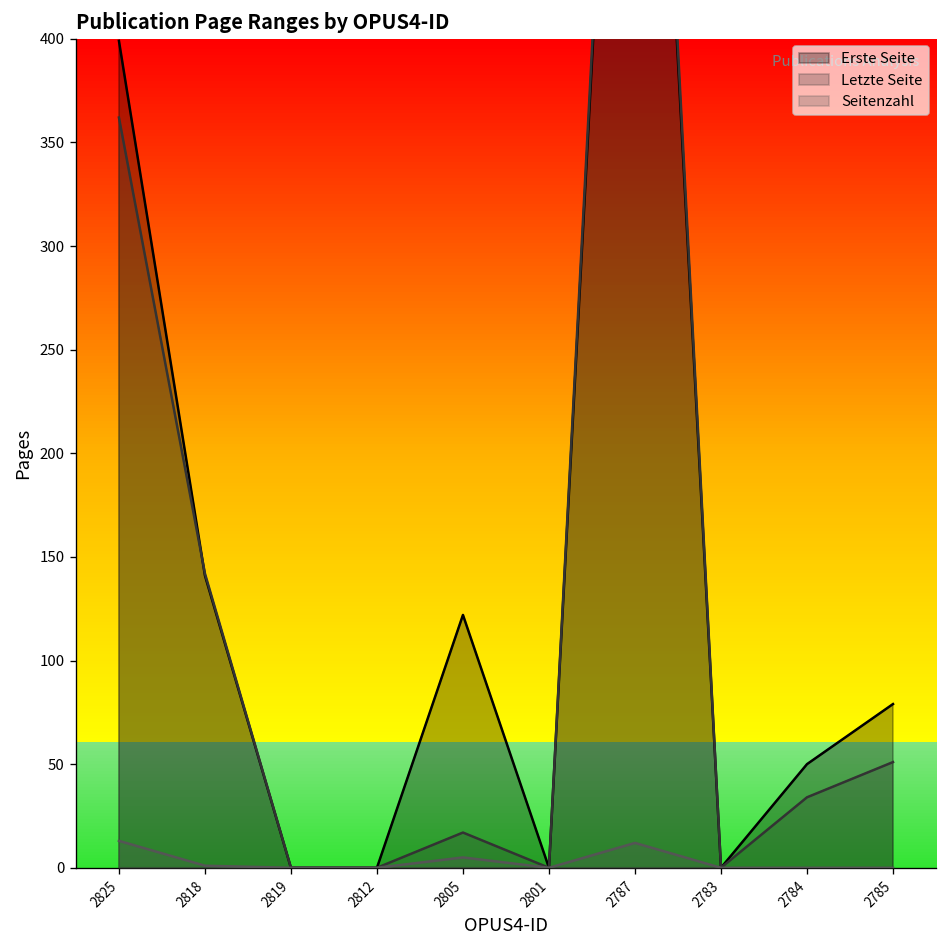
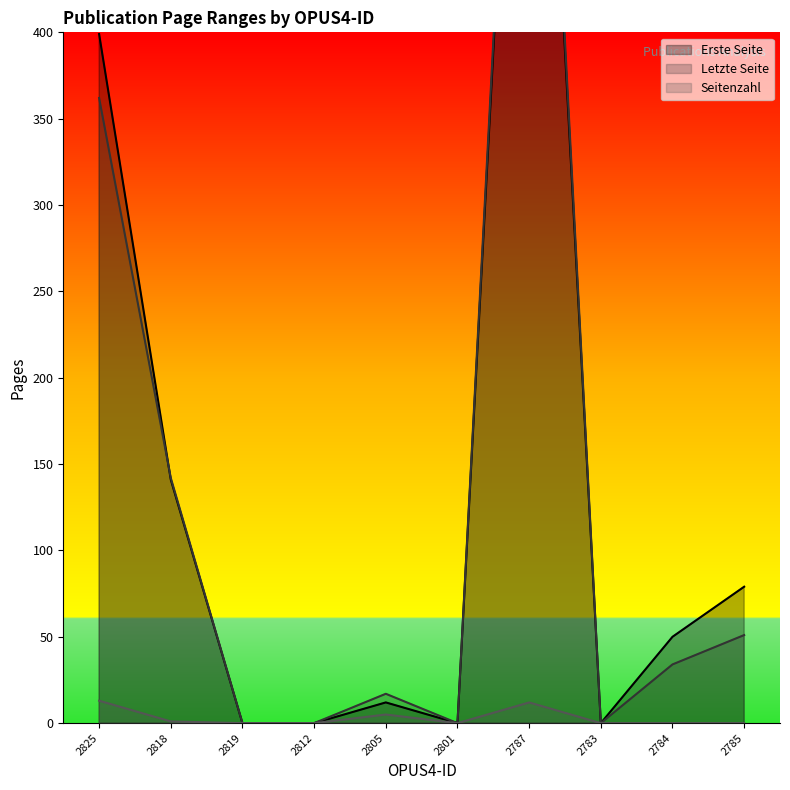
  {
    "Erste Seite": {
      "2825": 399,
-     "2805": 122,
+     "2805": 12,
      "2784": 50,
      "2785": 79
    }
  }
